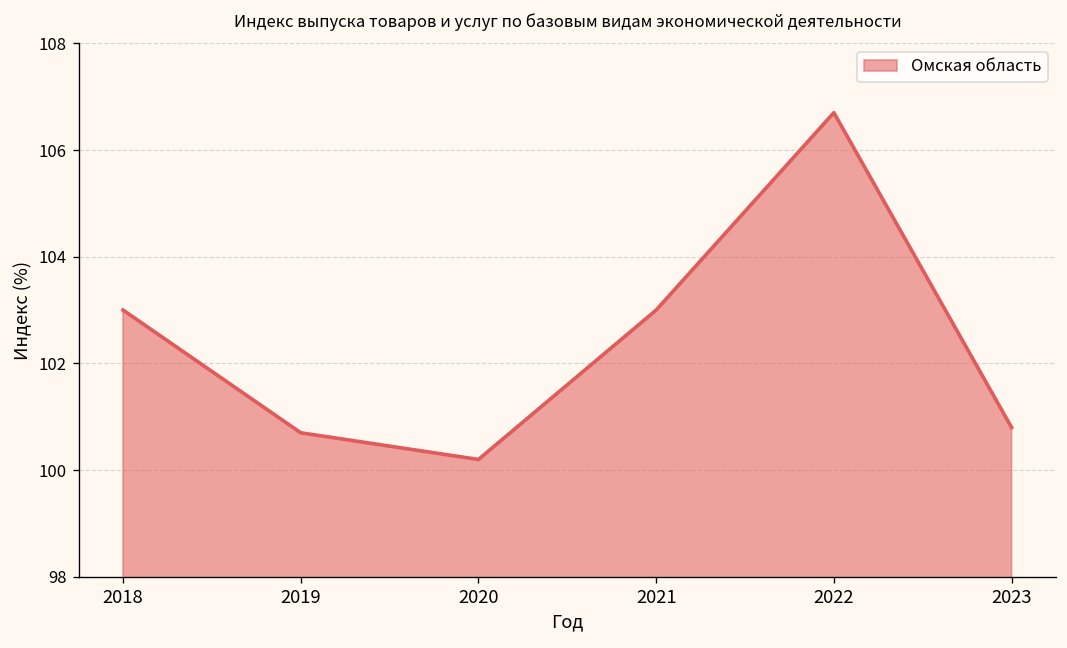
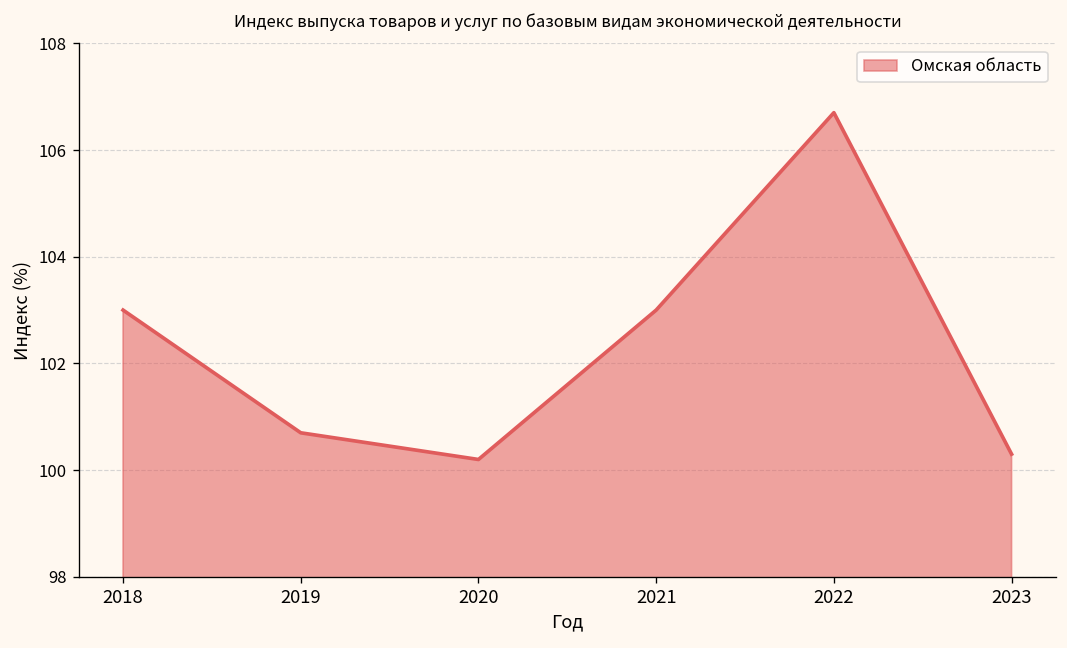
  {
    "2018": 103.0,
    "2019": 100.7,
    "2020": 100.2,
    "2021": 103.0,
    "2022": 106.7,
-   "2023": 100.8
+   "2023": 100.3
  }
